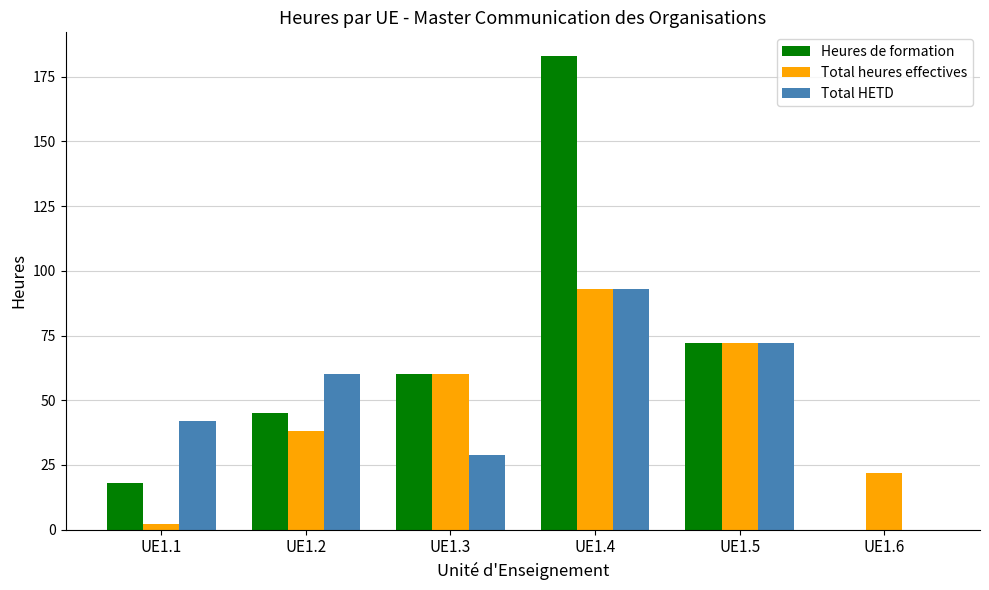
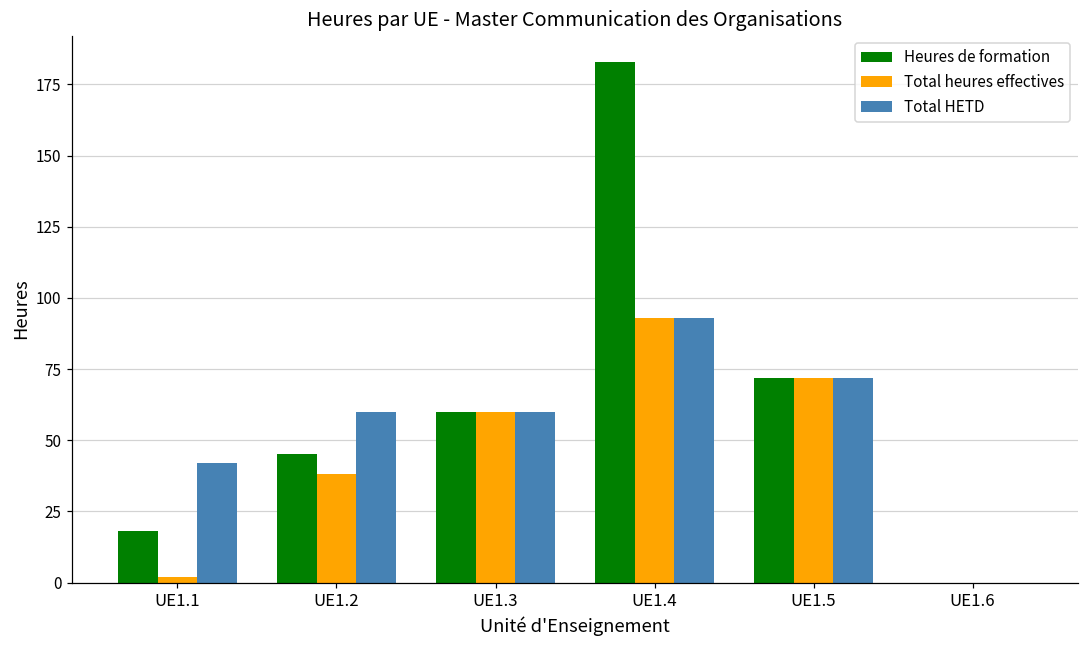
  {
    "Heures de formation": {
      "UE1.1": 18,
      "UE1.2": 45,
      "UE1.3": 60,
      "UE1.4": 183,
      "UE1.5": 72,
      "UE1.6": 0
    },
    "Total heures effectives": {
      "UE1.1": 2,
      "UE1.2": 38,
      "UE1.3": 60,
      "UE1.4": 93,
      "UE1.5": 72,
-     "UE1.6": 22
+     "UE1.6": 0
    },
    "Total HETD": {
      "UE1.1": 42,
      "UE1.2": 60,
-     "UE1.3": 29,
+     "UE1.3": 60,
      "UE1.4": 93,
      "UE1.5": 72,
      "UE1.6": 0
    }
  }
